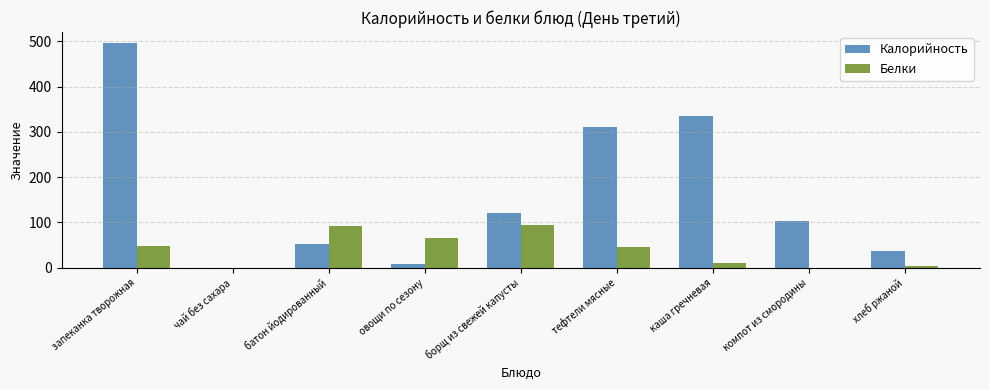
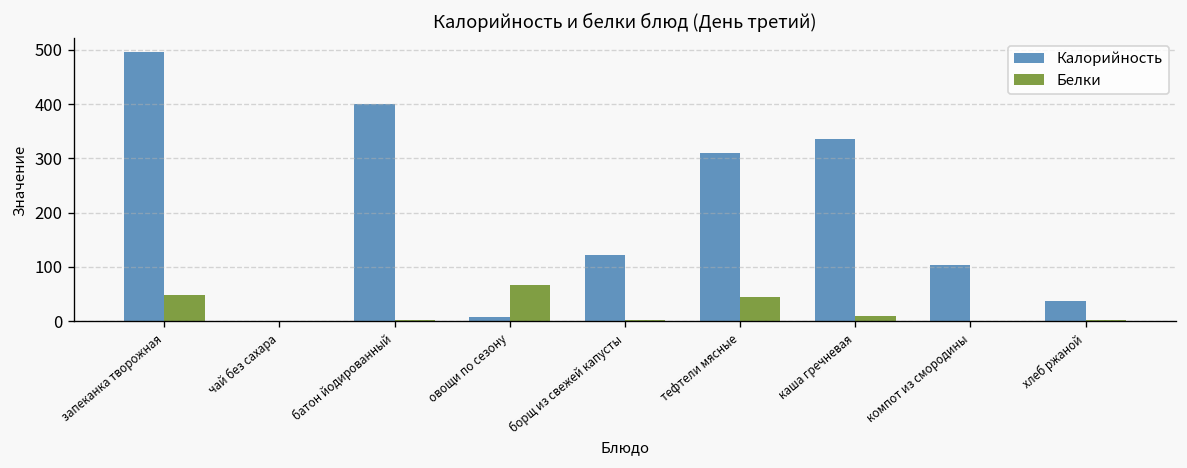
  {
    "Калорийность": {
      "запеканка творожная": 500,
-     "батон йодированный": 50,
+     "батон йодированный": 400,
      "овощи по сезону": 10,
      "борщ из свежей капусты": 120,
      "тефтели мясные": 310,
      "каша гречневая": 340,
      "компот из смородины": 100,
      "хлеб ржаной": 40
    },
    "Белки": {
      "запеканка творожная": 50,
-     "батон йодированный": 90,
+     "батон йодированный": 0,
      "овощи по сезону": 70,
-     "борщ из свежей капусты": 90,
+     "борщ из свежей капусты": 0,
      "тефтели мясные": 50,
      "каша гречневая": 10
    }
  }
